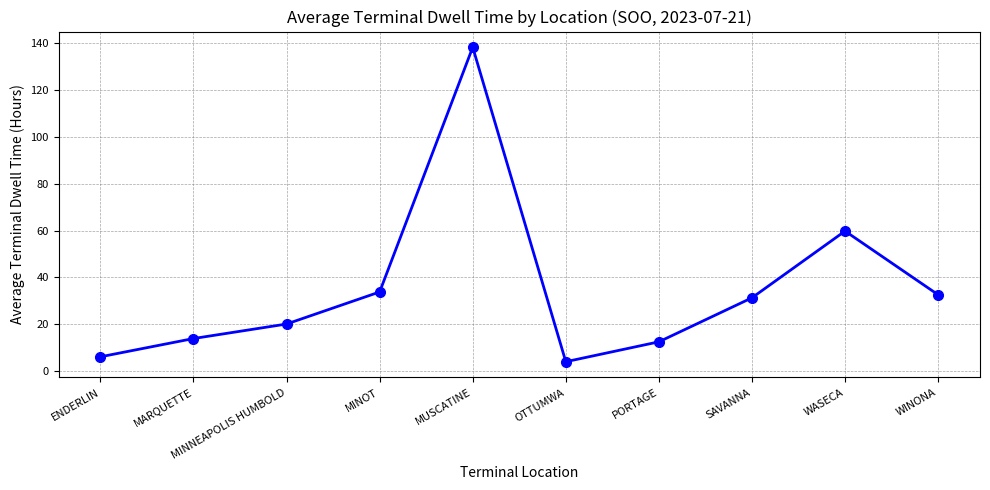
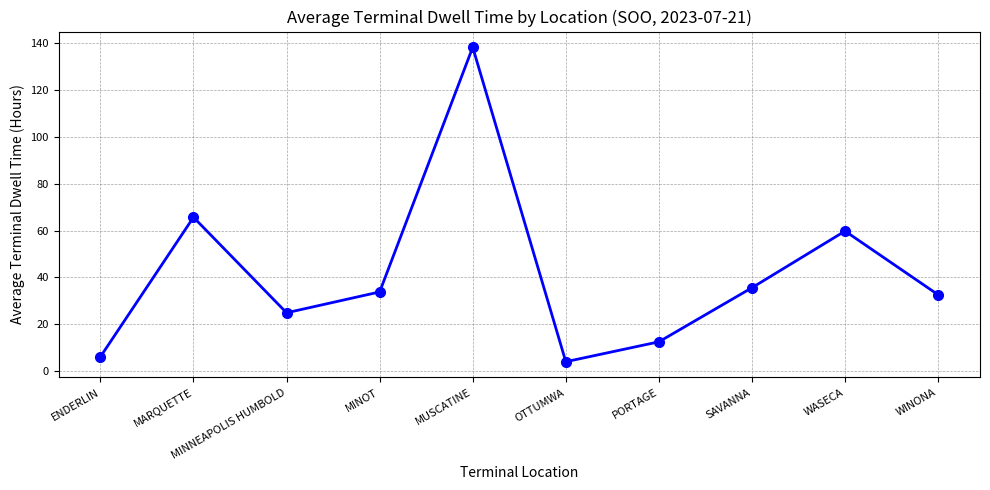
  {
    "ENDERLIN": 6,
-   "MARQUETTE": 14,
-   "MINNEAPOLIS HUMBOLD": 20,
+   "MARQUETTE": 66,
+   "MINNEAPOLIS HUMBOLD": 25,
    "MINOT": 34,
    "MUSCATINE": 138,
    "OTTUMWA": 4,
    "PORTAGE": 13,
-   "SAVANNA": 31,
+   "SAVANNA": 36,
    "WASECA": 60,
    "WINONA": 33
  }
